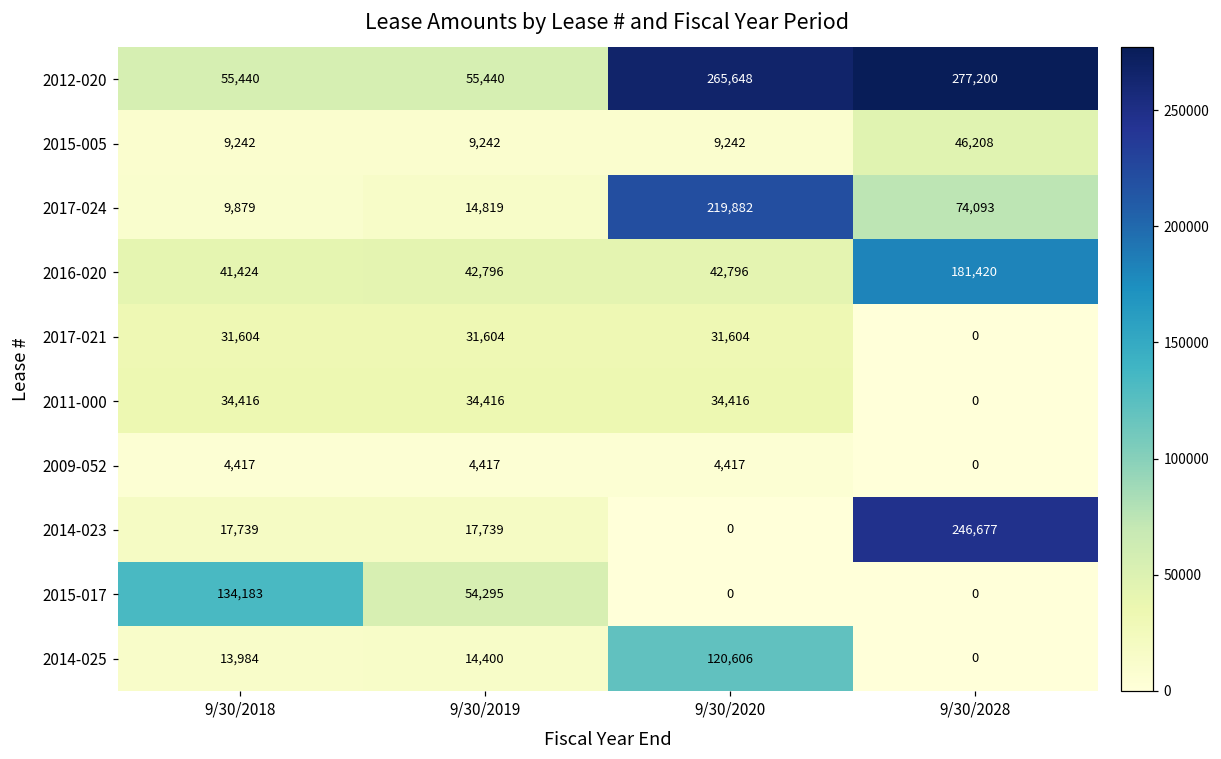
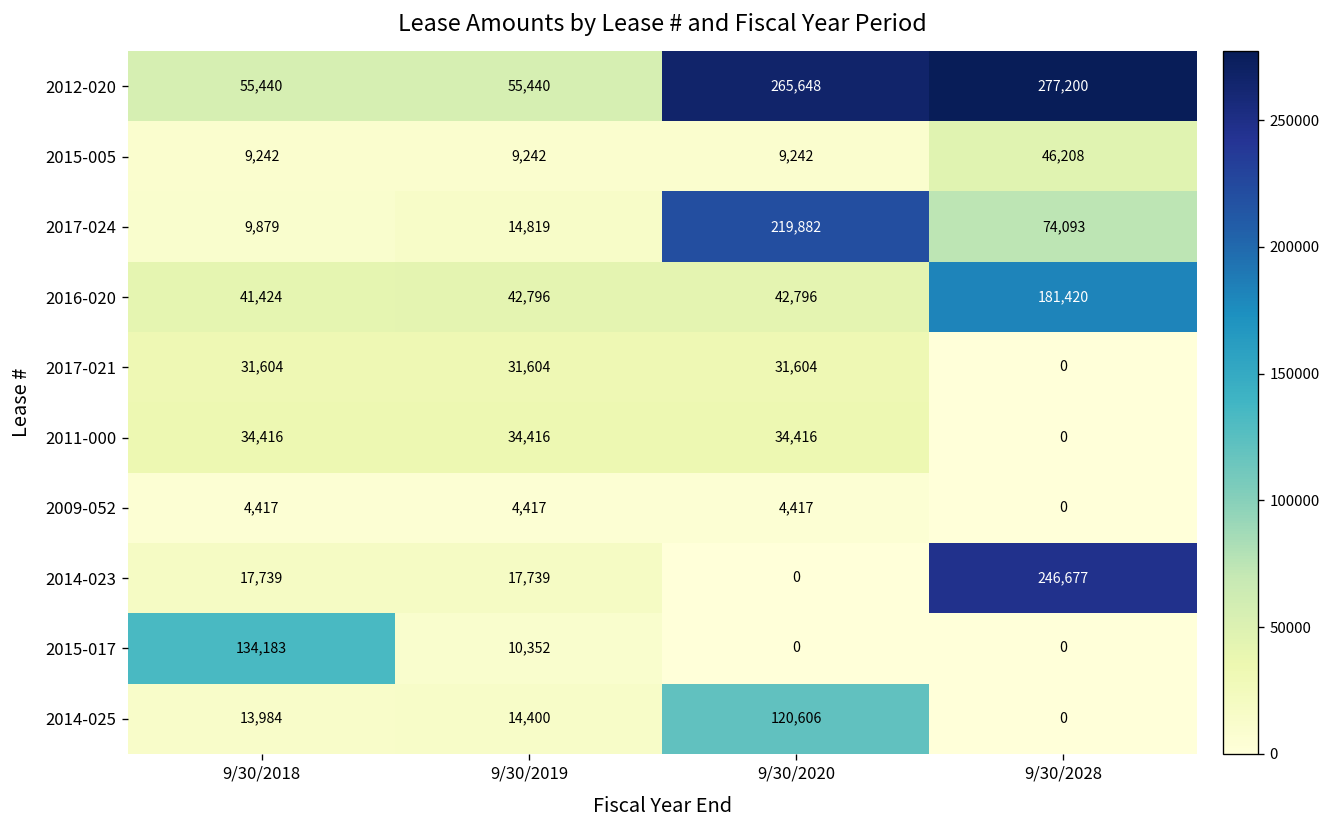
  {
    "2012-020": {
      "9/30/2018": "55,440",
      "9/30/2019": "55,440",
      "9/30/2020": "265,648",
      "9/30/2028": "277,200"
    },
    "2015-005": {
      "9/30/2018": "9,242",
      "9/30/2019": "9,242",
      "9/30/2020": "9,242",
      "9/30/2028": "46,208"
    },
    "2017-024": {
      "9/30/2018": "9,879",
      "9/30/2019": "14,819",
      "9/30/2020": "219,882",
      "9/30/2028": "74,093"
    },
    "2016-020": {
      "9/30/2018": "41,424",
      "9/30/2019": "42,796",
      "9/30/2020": "42,796",
      "9/30/2028": "181,420"
    },
    "2017-021": {
      "9/30/2018": "31,604",
      "9/30/2019": "31,604",
      "9/30/2020": "31,604",
      "9/30/2028": "0"
    },
    "2011-000": {
      "9/30/2018": "34,416",
      "9/30/2019": "34,416",
      "9/30/2020": "34,416",
      "9/30/2028": "0"
    },
    "2009-052": {
      "9/30/2018": "4,417",
      "9/30/2019": "4,417",
      "9/30/2020": "4,417",
      "9/30/2028": "0"
    },
    "2014-023": {
      "9/30/2018": "17,739",
      "9/30/2019": "17,739",
      "9/30/2020": "0",
      "9/30/2028": "246,677"
    },
    "2015-017": {
      "9/30/2018": "134,183",
-     "9/30/2019": "54,295",
+     "9/30/2019": "10,352",
      "9/30/2020": "0",
      "9/30/2028": "0"
    },
    "2014-025": {
      "9/30/2018": "13,984",
      "9/30/2019": "14,400",
      "9/30/2020": "120,606",
      "9/30/2028": "0"
    }
  }
